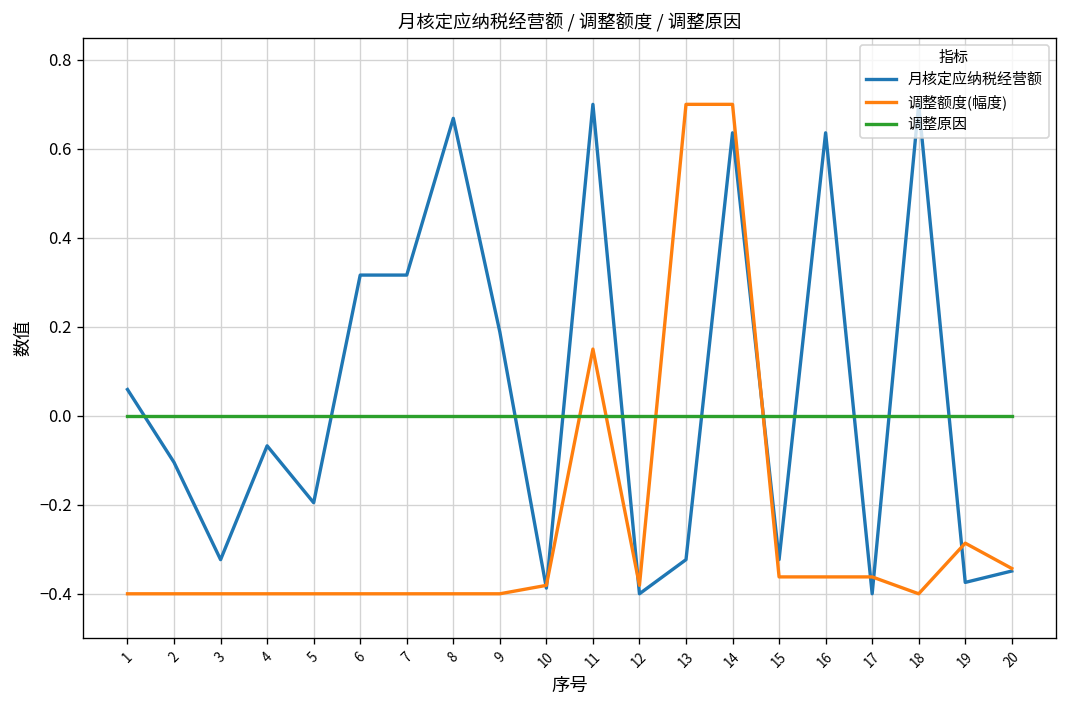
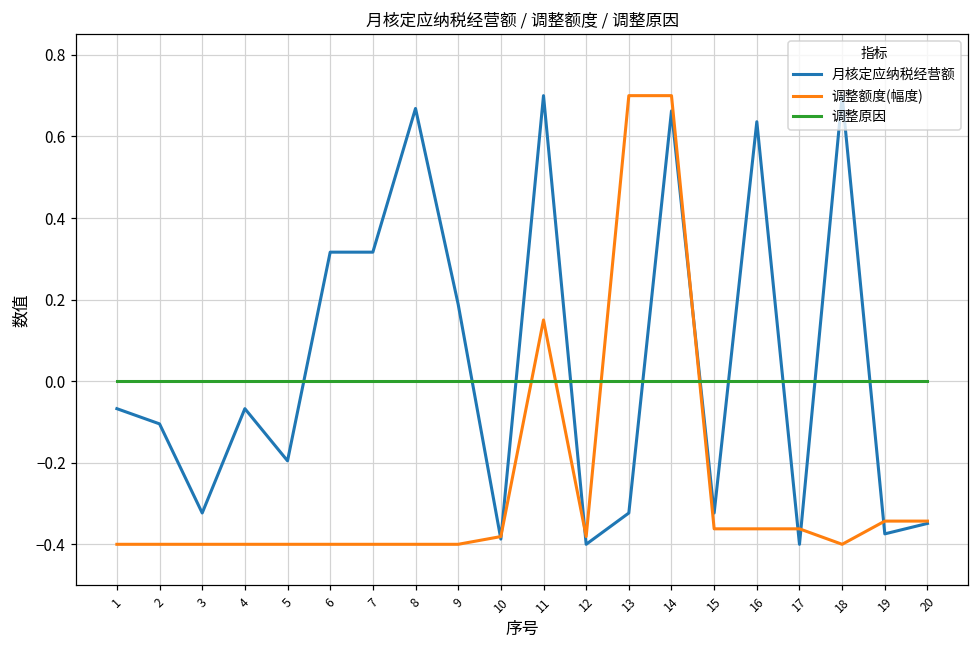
  {
    "月核定应纳税经营额": {
-     "1": 0.06,
+     "1": -0.07,
      "2": -0.10,
      "3": -0.32,
      "4": -0.07,
      "5": -0.20,
      "6": 0.32,
      "7": 0.32,
      "8": 0.67,
      "9": 0.19,
      "11": 0.70,
      "12": -0.40,
      "13": -0.32,
-     "14": 0.64,
+     "14": 0.66,
      "15": -0.32,
      "16": 0.64,
      "17": -0.40,
      "19": -0.37
    },
    "调整额度(幅度)": {
      "1": -0.40,
      "2": -0.40,
      "3": -0.40,
      "4": -0.40,
      "5": -0.40,
      "6": -0.40,
      "7": -0.40,
      "8": -0.40,
      "9": -0.40,
      "11": 0.15,
      "12": -0.38,
      "13": 0.70,
      "14": 0.70,
      "15": -0.36,
      "16": -0.36,
      "17": -0.36,
      "18": -0.40,
-     "19": -0.29
+     "19": -0.34
    },
    "调整原因": {
      "1": 0.00,
      "2": 0.00,
      "3": 0.00,
      "4": 0.00,
      "5": 0.00,
      "6": 0.00,
      "7": 0.00,
      "8": 0.00,
      "9": 0.00,
      "10": 0.00,
      "11": 0.00,
      "12": 0.00,
      "13": 0.00,
      "14": 0.00,
      "15": 0.00,
      "16": 0.00,
      "17": 0.00,
      "18": 0.00,
      "19": 0.00,
      "20": 0.00
    }
  }
